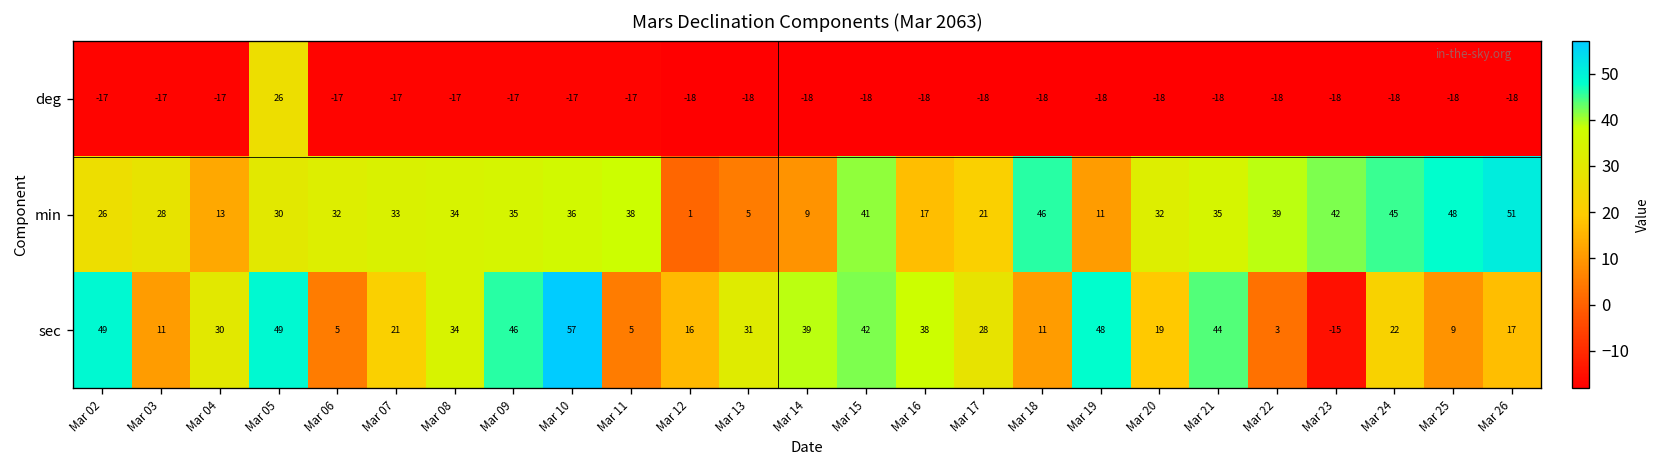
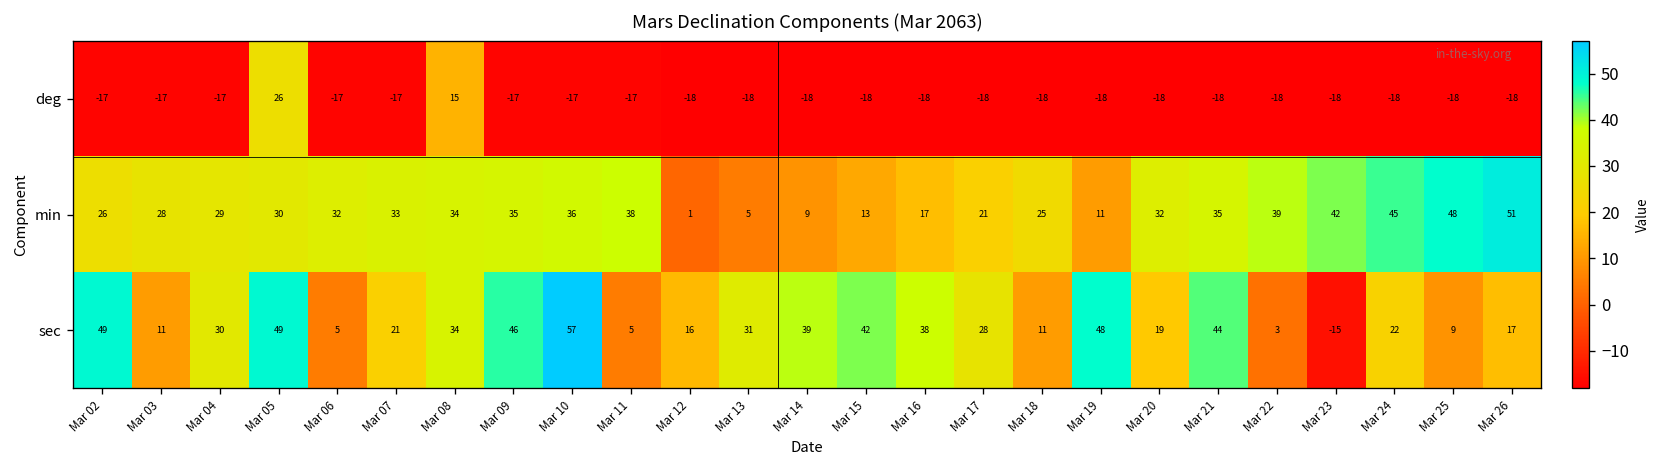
  {
    "deg": {
      "Mar 02": -17,
      "Mar 03": -17,
      "Mar 04": -17,
      "Mar 05": 26,
      "Mar 06": -17,
      "Mar 07": -17,
-     "Mar 08": -17,
+     "Mar 08": 15,
      "Mar 09": -17,
      "Mar 10": -17,
      "Mar 11": -17,
      "Mar 12": -18,
      "Mar 13": -18,
      "Mar 14": -18,
      "Mar 15": -18,
      "Mar 16": -18,
      "Mar 17": -18,
      "Mar 18": -18,
      "Mar 19": -18,
      "Mar 20": -18,
      "Mar 21": -18,
      "Mar 22": -18,
      "Mar 23": -18,
      "Mar 24": -18,
      "Mar 26": -18
    },
    "min": {
      "Mar 02": 26,
      "Mar 03": 28,
-     "Mar 04": 13,
+     "Mar 04": 29,
      "Mar 05": 30,
      "Mar 06": 32,
      "Mar 07": 33,
      "Mar 08": 34,
      "Mar 09": 35,
      "Mar 10": 36,
      "Mar 11": 38,
      "Mar 12": 1,
      "Mar 13": 5,
      "Mar 14": 9,
-     "Mar 15": 41,
+     "Mar 15": 13,
      "Mar 16": 17,
      "Mar 17": 21,
-     "Mar 18": 46,
+     "Mar 18": 25,
      "Mar 19": 11,
      "Mar 20": 32,
      "Mar 21": 35,
      "Mar 22": 39,
      "Mar 23": 42,
      "Mar 24": 45,
      "Mar 25": 48,
      "Mar 26": 51
    },
    "sec": {
      "Mar 02": 49,
      "Mar 03": 11,
      "Mar 04": 30,
      "Mar 05": 49,
      "Mar 06": 5,
      "Mar 07": 21,
      "Mar 08": 34,
      "Mar 09": 46,
      "Mar 10": 57,
      "Mar 11": 5,
      "Mar 12": 16,
      "Mar 13": 31,
      "Mar 14": 39,
      "Mar 15": 42,
      "Mar 16": 38,
      "Mar 17": 28,
      "Mar 18": 11,
      "Mar 19": 48,
      "Mar 20": 19,
      "Mar 21": 44,
      "Mar 22": 3,
      "Mar 23": -15,
      "Mar 24": 22,
      "Mar 25": 9,
      "Mar 26": 17
    }
  }
